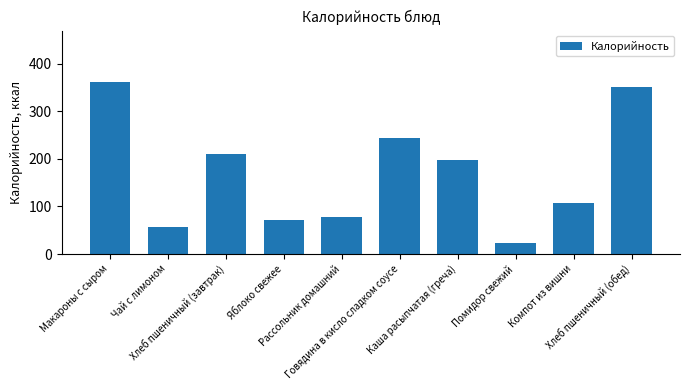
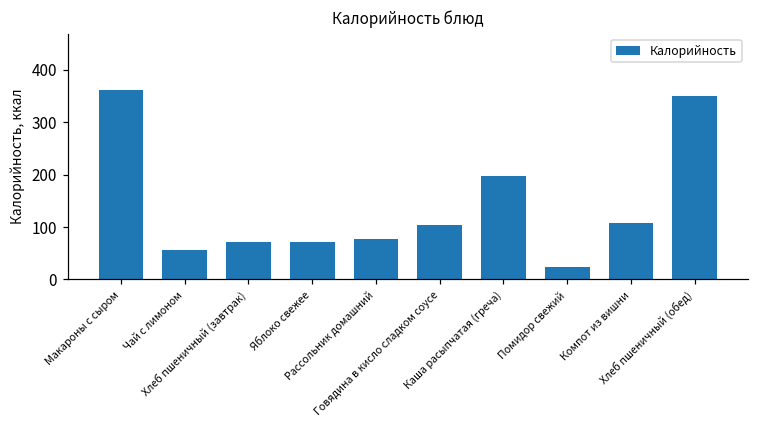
  {
    "Макароны с сыром": 360,
    "Чай с лимоном": 60,
-   "Хлеб пшеничный (завтрак)": 210,
+   "Хлеб пшеничный (завтрак)": 70,
    "Яблоко свежее": 70,
    "Рассольник домашний": 80,
-   "Говядина в кисло сладком соусе": 240,
+   "Говядина в кисло сладком соусе": 100,
    "Каша расыпчатая (греча)": 200,
    "Помидор свежий": 20,
    "Компот из вишни": 110,
    "Хлеб пшеничный (обед)": 350
  }
